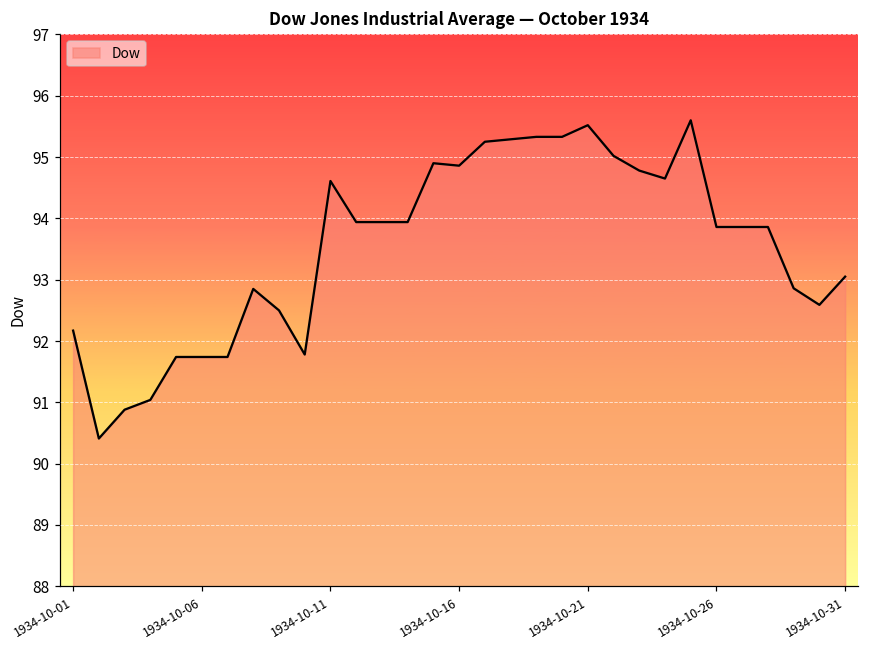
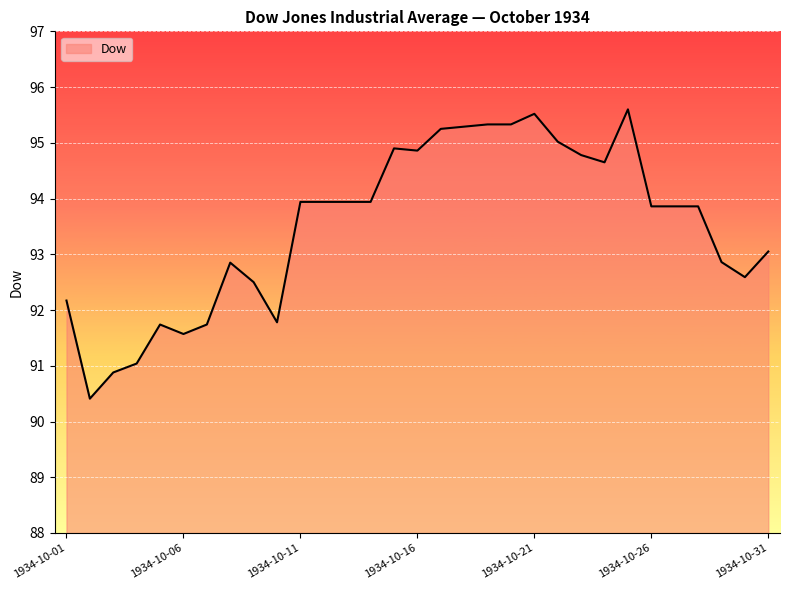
  {
    "1934-10-01": 92.2,
-   "1934-10-06": 91.7,
-   "1934-10-11": 94.6,
+   "1934-10-06": 91.6,
+   "1934-10-11": 93.9,
    "1934-10-16": 94.9,
    "1934-10-21": 95.5,
    "1934-10-26": 93.9,
    "1934-10-31": 93.1
  }
